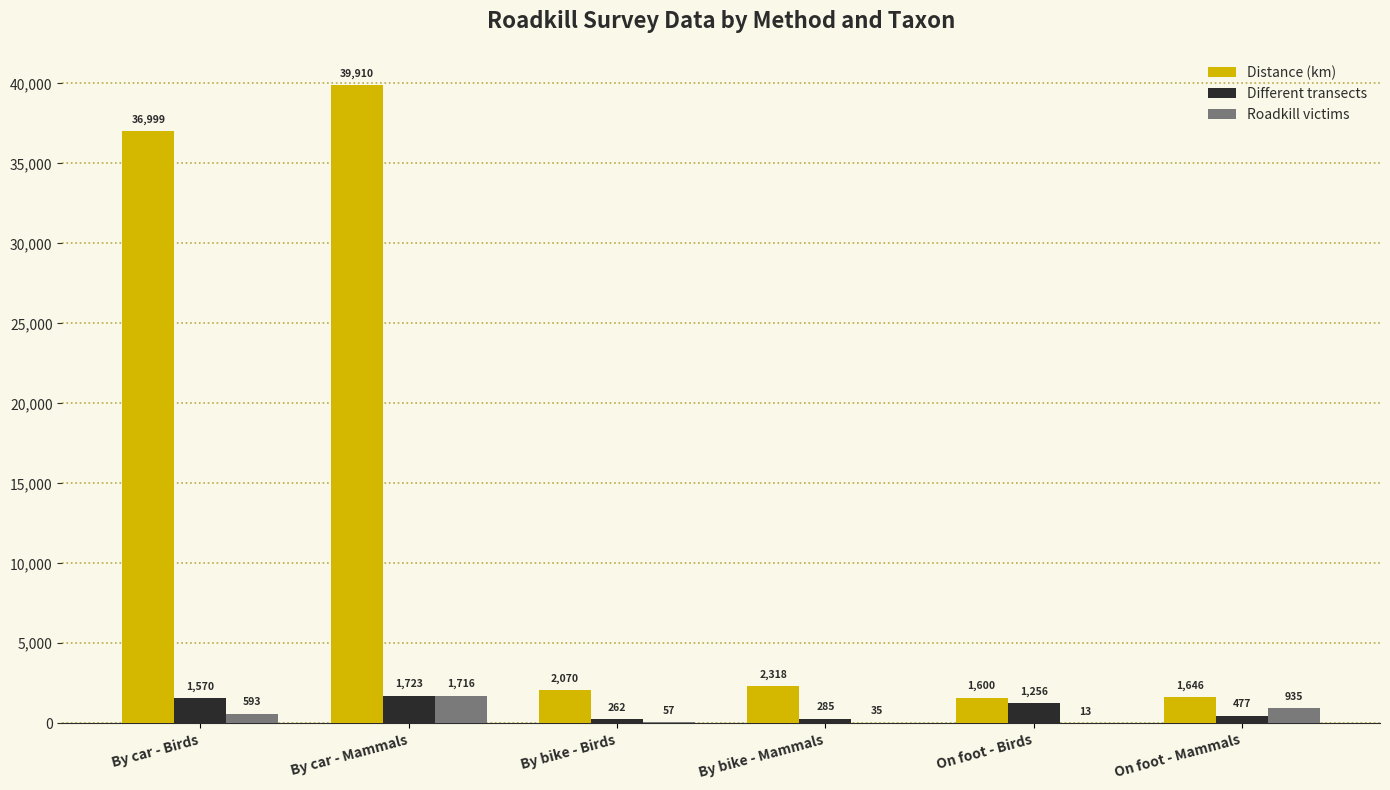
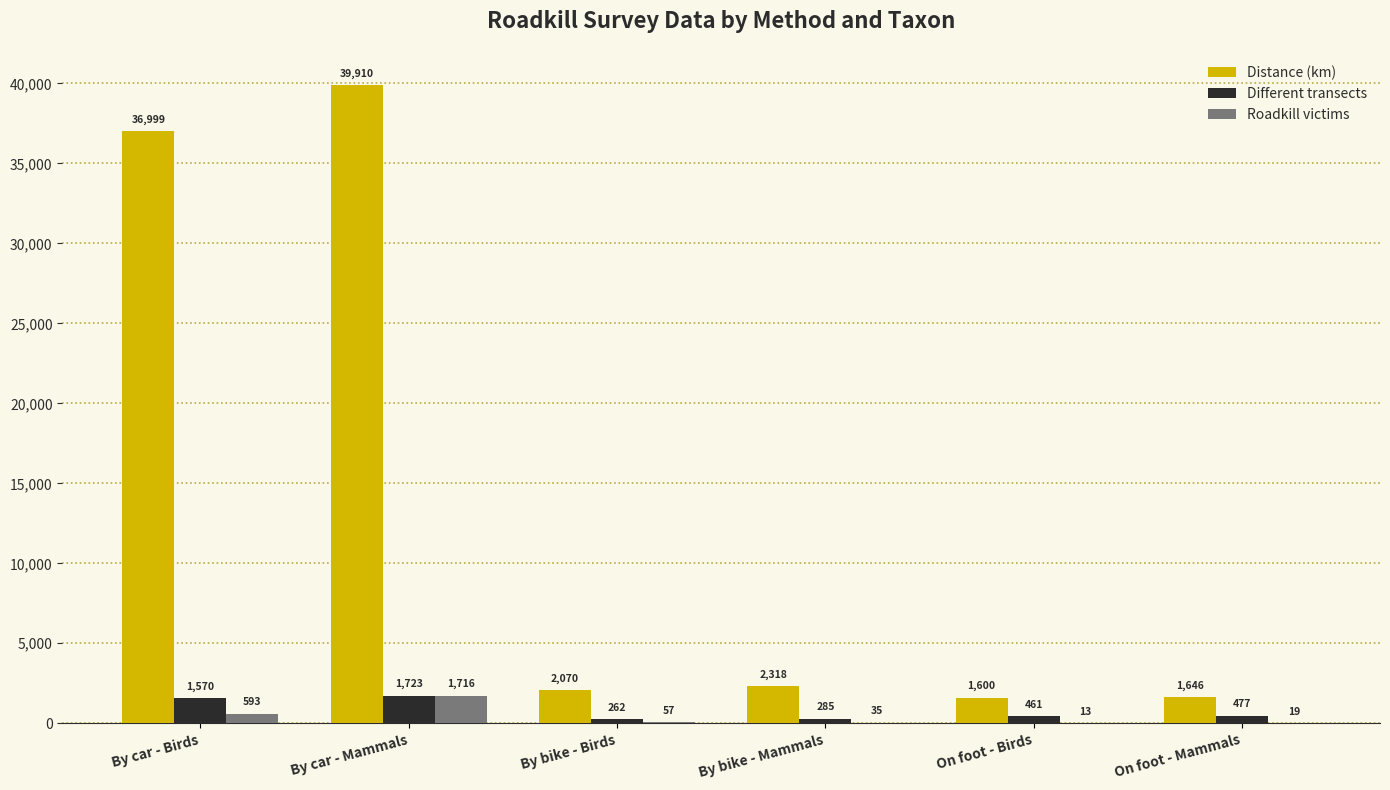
  {
    "Distance (km)": {
      "By car - Birds": "36,999",
      "By car - Mammals": "39,910",
      "By bike - Birds": "2,070",
      "By bike - Mammals": "2,318",
      "On foot - Birds": "1,600",
      "On foot - Mammals": "1,646"
    },
    "Different transects": {
      "By car - Birds": "1,570",
      "By car - Mammals": "1,723",
      "By bike - Birds": "262",
      "By bike - Mammals": "285",
-     "On foot - Birds": "1,256",
+     "On foot - Birds": "461",
      "On foot - Mammals": "477"
    },
    "Roadkill victims": {
      "By car - Birds": "593",
      "By car - Mammals": "1,716",
      "By bike - Birds": "57",
      "By bike - Mammals": "35",
      "On foot - Birds": "13",
-     "On foot - Mammals": "935"
+     "On foot - Mammals": "19"
    }
  }
